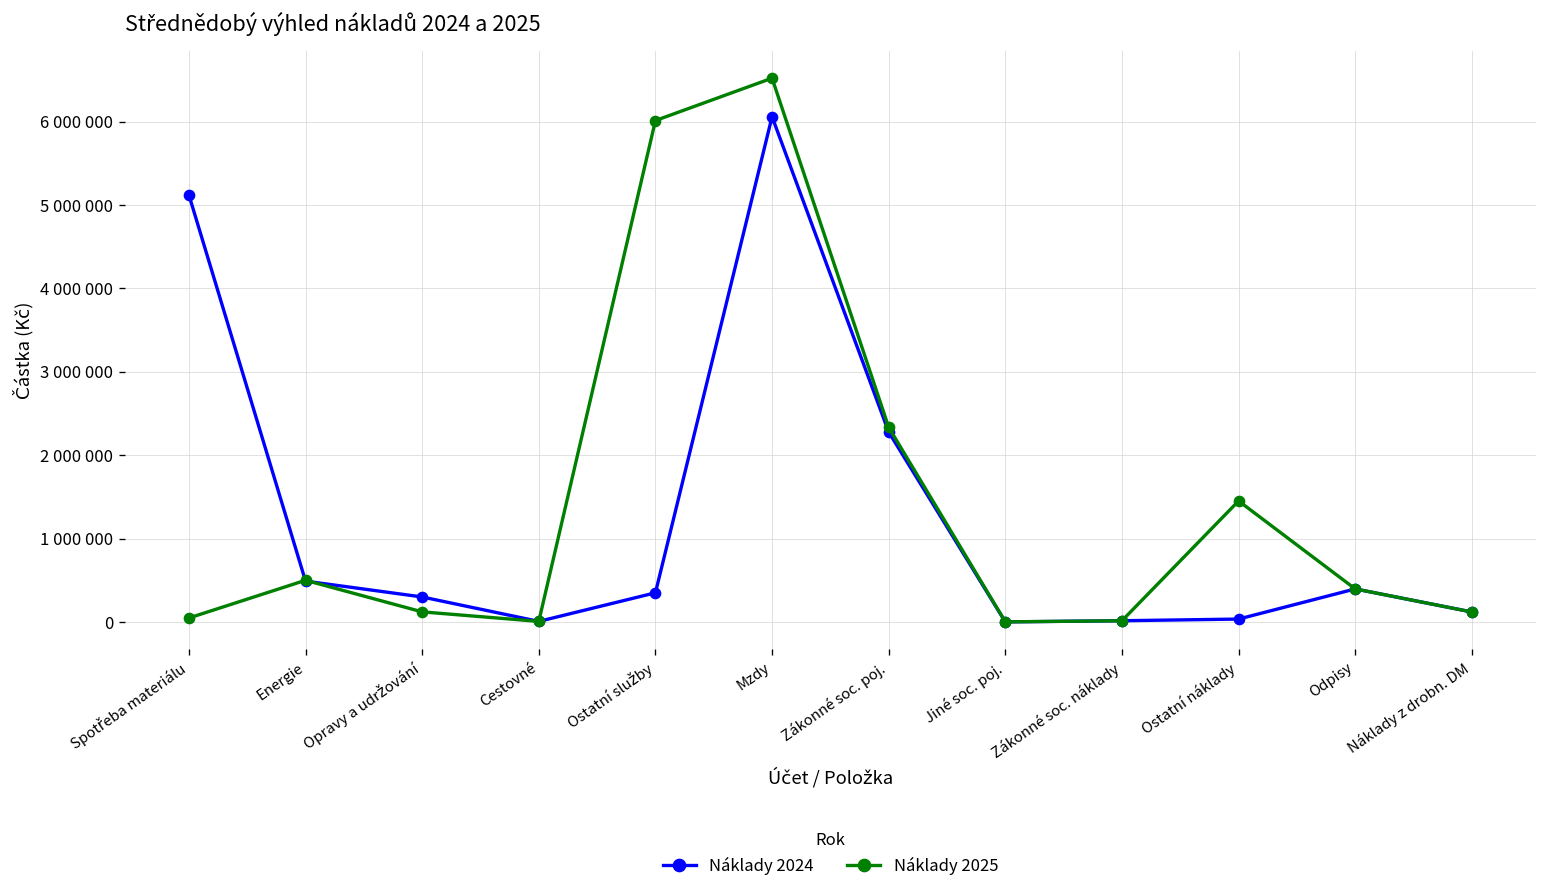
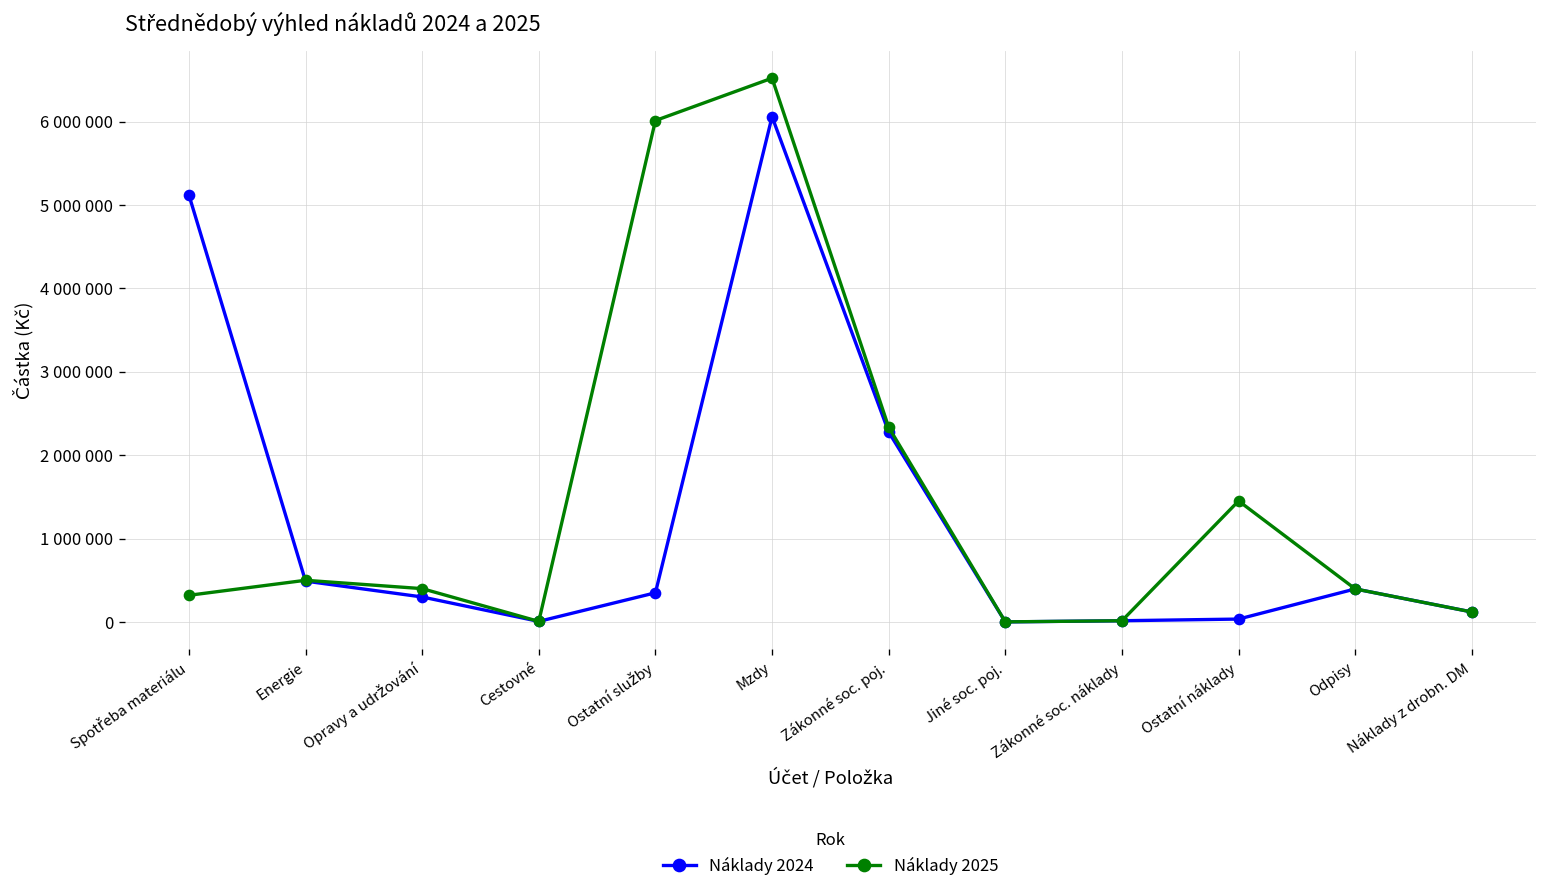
  {
    "Náklady 2024": {
      "Spotřeba materiálu": 5100000,
      "Opravy a udržování": 300000,
      "Ostatní služby": 400000,
      "Mzdy": 6100000,
      "Zákonné soc. poj.": 2300000,
      "Ostatní náklady": 0
    },
    "Náklady 2025": {
-     "Spotřeba materiálu": 0,
-     "Opravy a udržování": 100000,
+     "Spotřeba materiálu": 300000,
+     "Opravy a udržování": 400000,
      "Ostatní služby": 6000000,
      "Mzdy": 6500000,
      "Zákonné soc. poj.": 2300000,
      "Ostatní náklady": 1500000
    }
  }
